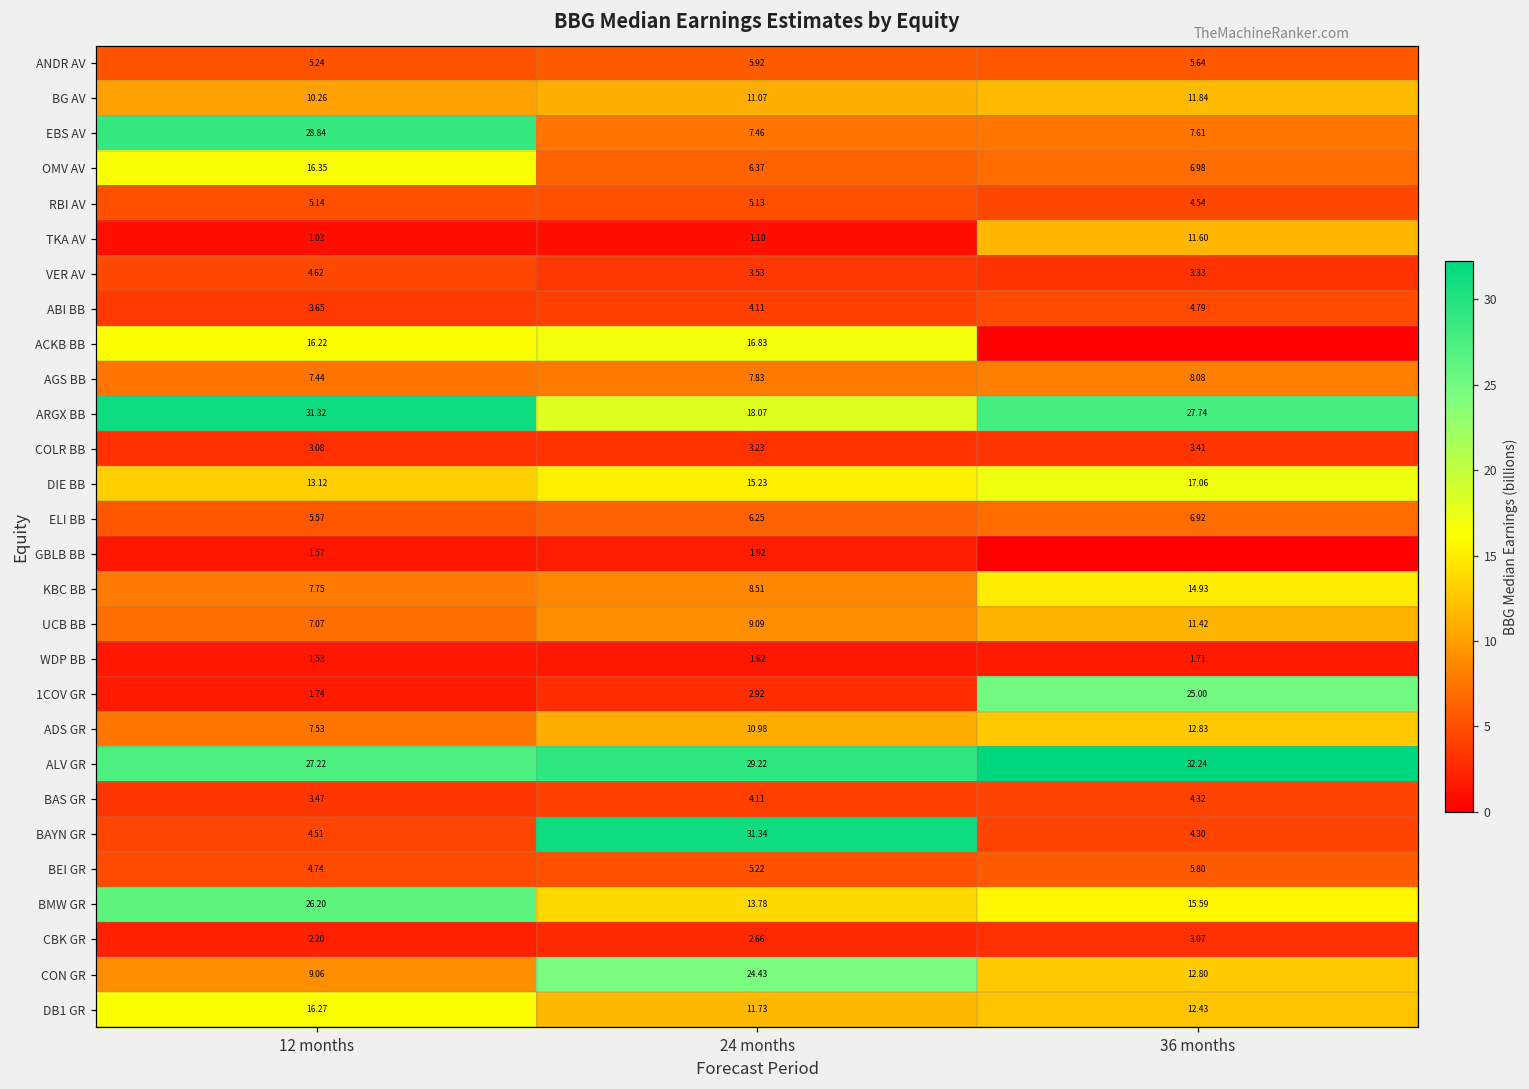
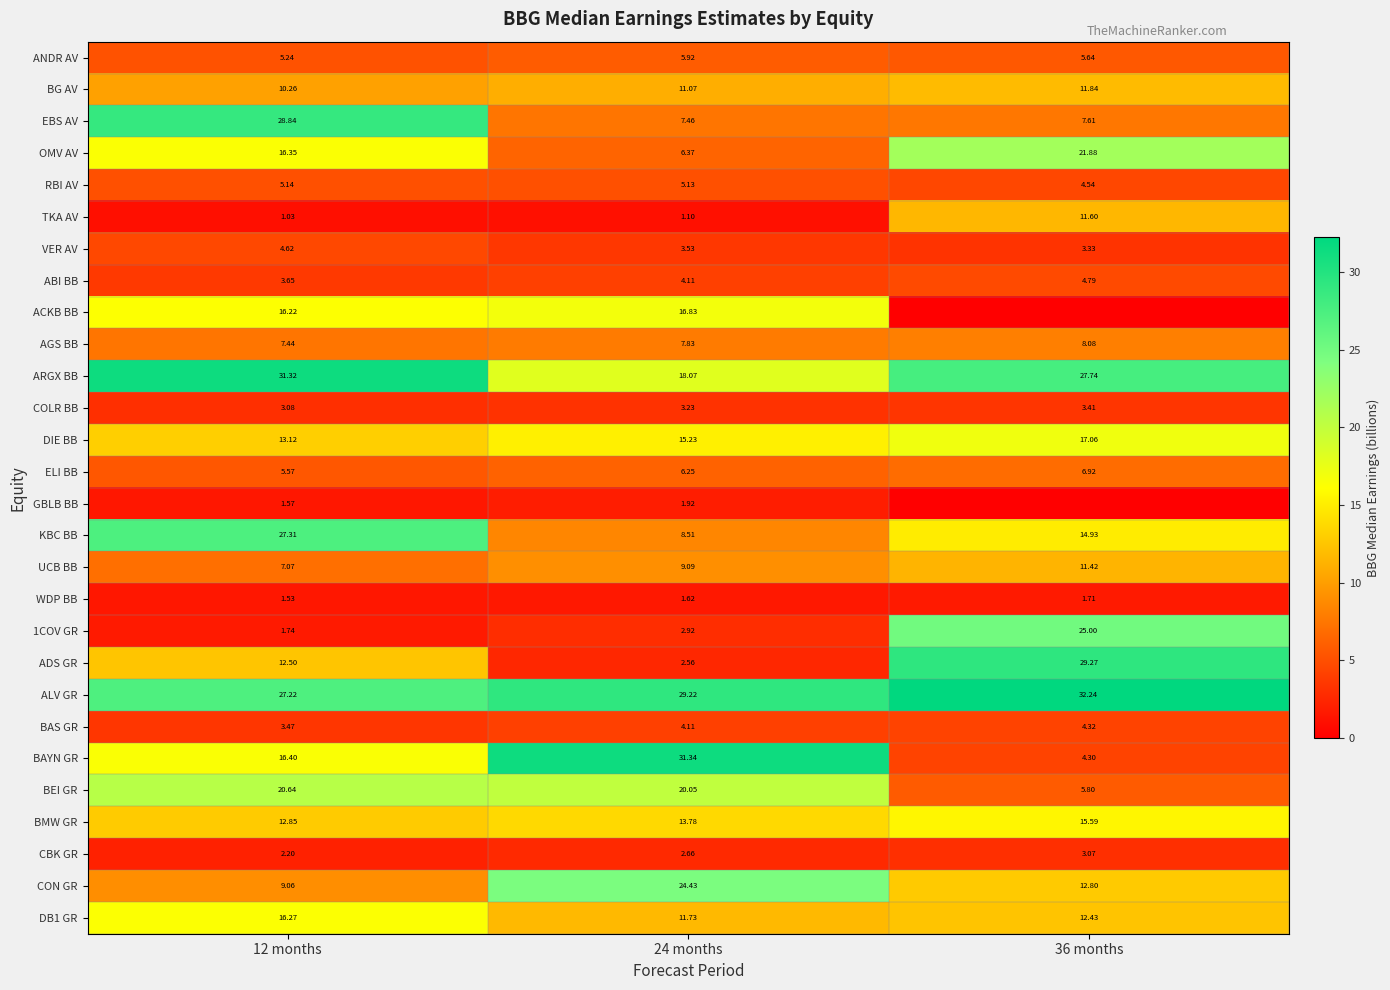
  {
    "ANDR AV": {
      "12 months": 5.24,
      "24 months": 5.92,
      "36 months": 5.64
    },
    "BG AV": {
      "12 months": 10.26,
      "24 months": 11.07,
      "36 months": 11.84
    },
    "EBS AV": {
      "12 months": 28.84,
      "24 months": 7.46,
      "36 months": 7.61
    },
    "OMV AV": {
      "12 months": 16.35,
      "24 months": 6.37,
-     "36 months": 6.98
+     "36 months": 21.88
    },
    "RBI AV": {
      "12 months": 5.14,
      "24 months": 5.13,
      "36 months": 4.54
    },
    "TKA AV": {
      "12 months": 1.03,
      "24 months": 1.10,
      "36 months": 11.60
    },
    "VER AV": {
      "12 months": 4.62,
      "24 months": 3.53,
      "36 months": 3.33
    },
    "ABI BB": {
      "12 months": 3.65,
      "24 months": 4.11,
      "36 months": 4.79
    },
    "ACKB BB": {
      "12 months": 16.22,
      "24 months": 16.83
    },
    "AGS BB": {
      "12 months": 7.44,
      "24 months": 7.83,
      "36 months": 8.08
    },
    "ARGX BB": {
      "12 months": 31.32,
      "24 months": 18.07,
      "36 months": 27.74
    },
    "COLR BB": {
      "12 months": 3.08,
      "24 months": 3.23,
      "36 months": 3.41
    },
    "DIE BB": {
      "12 months": 13.12,
      "24 months": 15.23,
      "36 months": 17.06
    },
    "ELI BB": {
      "12 months": 5.57,
      "24 months": 6.25,
      "36 months": 6.92
    },
    "GBLB BB": {
      "12 months": 1.57,
      "24 months": 1.92
    },
    "KBC BB": {
-     "12 months": 7.75,
+     "12 months": 27.31,
      "24 months": 8.51,
      "36 months": 14.93
    },
    "UCB BB": {
      "12 months": 7.07,
      "24 months": 9.09,
      "36 months": 11.42
    },
    "WDP BB": {
      "12 months": 1.53,
      "24 months": 1.62,
      "36 months": 1.71
    },
    "1COV GR": {
      "12 months": 1.74,
      "24 months": 2.92,
      "36 months": 25.00
    },
    "ADS GR": {
-     "12 months": 7.53,
-     "24 months": 10.98,
-     "36 months": 12.83
+     "12 months": 12.50,
+     "24 months": 2.56,
+     "36 months": 29.27
    },
    "ALV GR": {
      "12 months": 27.22,
      "24 months": 29.22,
      "36 months": 32.24
    },
    "BAS GR": {
      "12 months": 3.47,
      "24 months": 4.11,
      "36 months": 4.32
    },
    "BAYN GR": {
-     "12 months": 4.51,
+     "12 months": 16.40,
      "24 months": 31.34,
      "36 months": 4.30
    },
    "BEI GR": {
-     "12 months": 4.74,
-     "24 months": 5.22,
+     "12 months": 20.64,
+     "24 months": 20.05,
      "36 months": 5.80
    },
    "BMW GR": {
-     "12 months": 26.20,
+     "12 months": 12.85,
      "24 months": 13.78,
      "36 months": 15.59
    },
    "CBK GR": {
      "12 months": 2.20,
      "24 months": 2.66,
      "36 months": 3.07
    },
    "CON GR": {
      "12 months": 9.06,
      "24 months": 24.43,
      "36 months": 12.80
    },
    "DB1 GR": {
      "12 months": 16.27,
      "24 months": 11.73,
      "36 months": 12.43
    }
  }
